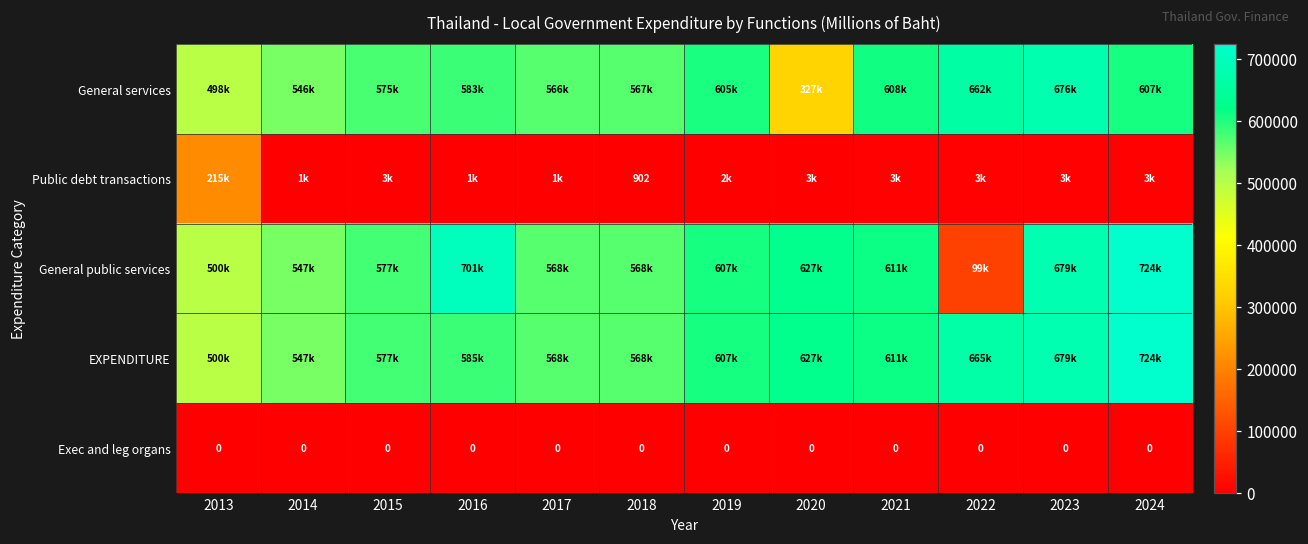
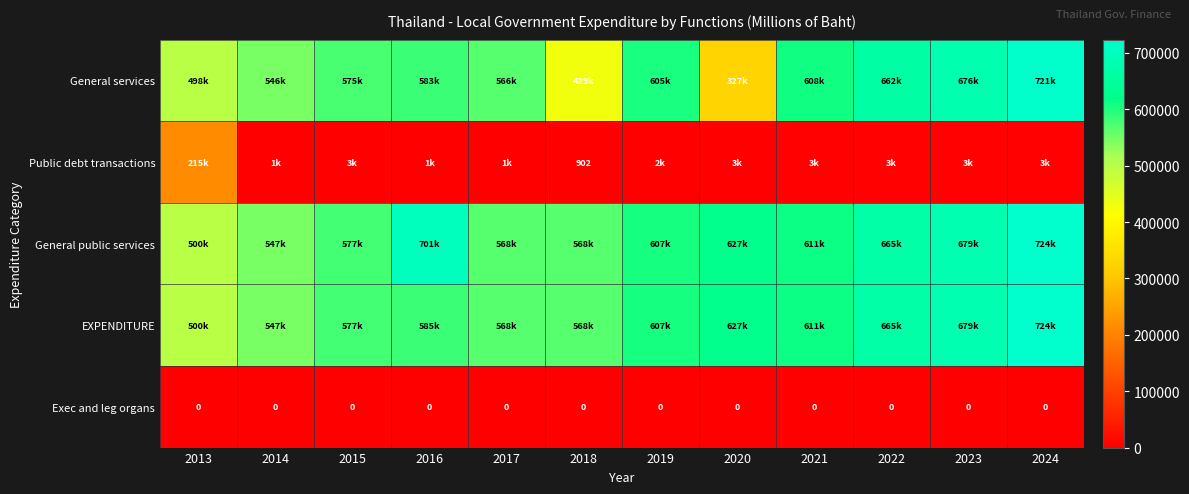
  {
    "General services": {
      "2013": "498k",
      "2014": "546k",
      "2015": "575k",
      "2016": "583k",
      "2017": "566k",
-     "2018": "567k",
+     "2018": "429k",
      "2019": "605k",
      "2020": "327k",
      "2021": "608k",
      "2022": "662k",
      "2023": "676k",
-     "2024": "607k"
+     "2024": "721k"
    },
    "Public debt transactions": {
      "2013": "215k",
      "2014": "1k",
      "2015": "3k",
      "2016": "1k",
      "2017": "1k",
      "2018": "902",
      "2019": "2k",
      "2020": "3k",
      "2021": "3k",
      "2022": "3k",
      "2023": "3k",
      "2024": "3k"
    },
    "General public services": {
      "2013": "500k",
      "2014": "547k",
      "2015": "577k",
      "2016": "701k",
      "2017": "568k",
      "2018": "568k",
      "2019": "607k",
      "2020": "627k",
      "2021": "611k",
-     "2022": "99k",
+     "2022": "665k",
      "2023": "679k",
      "2024": "724k"
    },
    "EXPENDITURE": {
      "2013": "500k",
      "2014": "547k",
      "2015": "577k",
      "2016": "585k",
      "2017": "568k",
      "2018": "568k",
      "2019": "607k",
      "2020": "627k",
      "2021": "611k",
      "2022": "665k",
      "2023": "679k",
      "2024": "724k"
    },
    "Exec and leg organs": {
      "2013": "0",
      "2014": "0",
      "2015": "0",
      "2016": "0",
      "2017": "0",
      "2018": "0",
      "2019": "0",
      "2020": "0",
      "2021": "0",
      "2022": "0",
      "2023": "0",
      "2024": "0"
    }
  }
